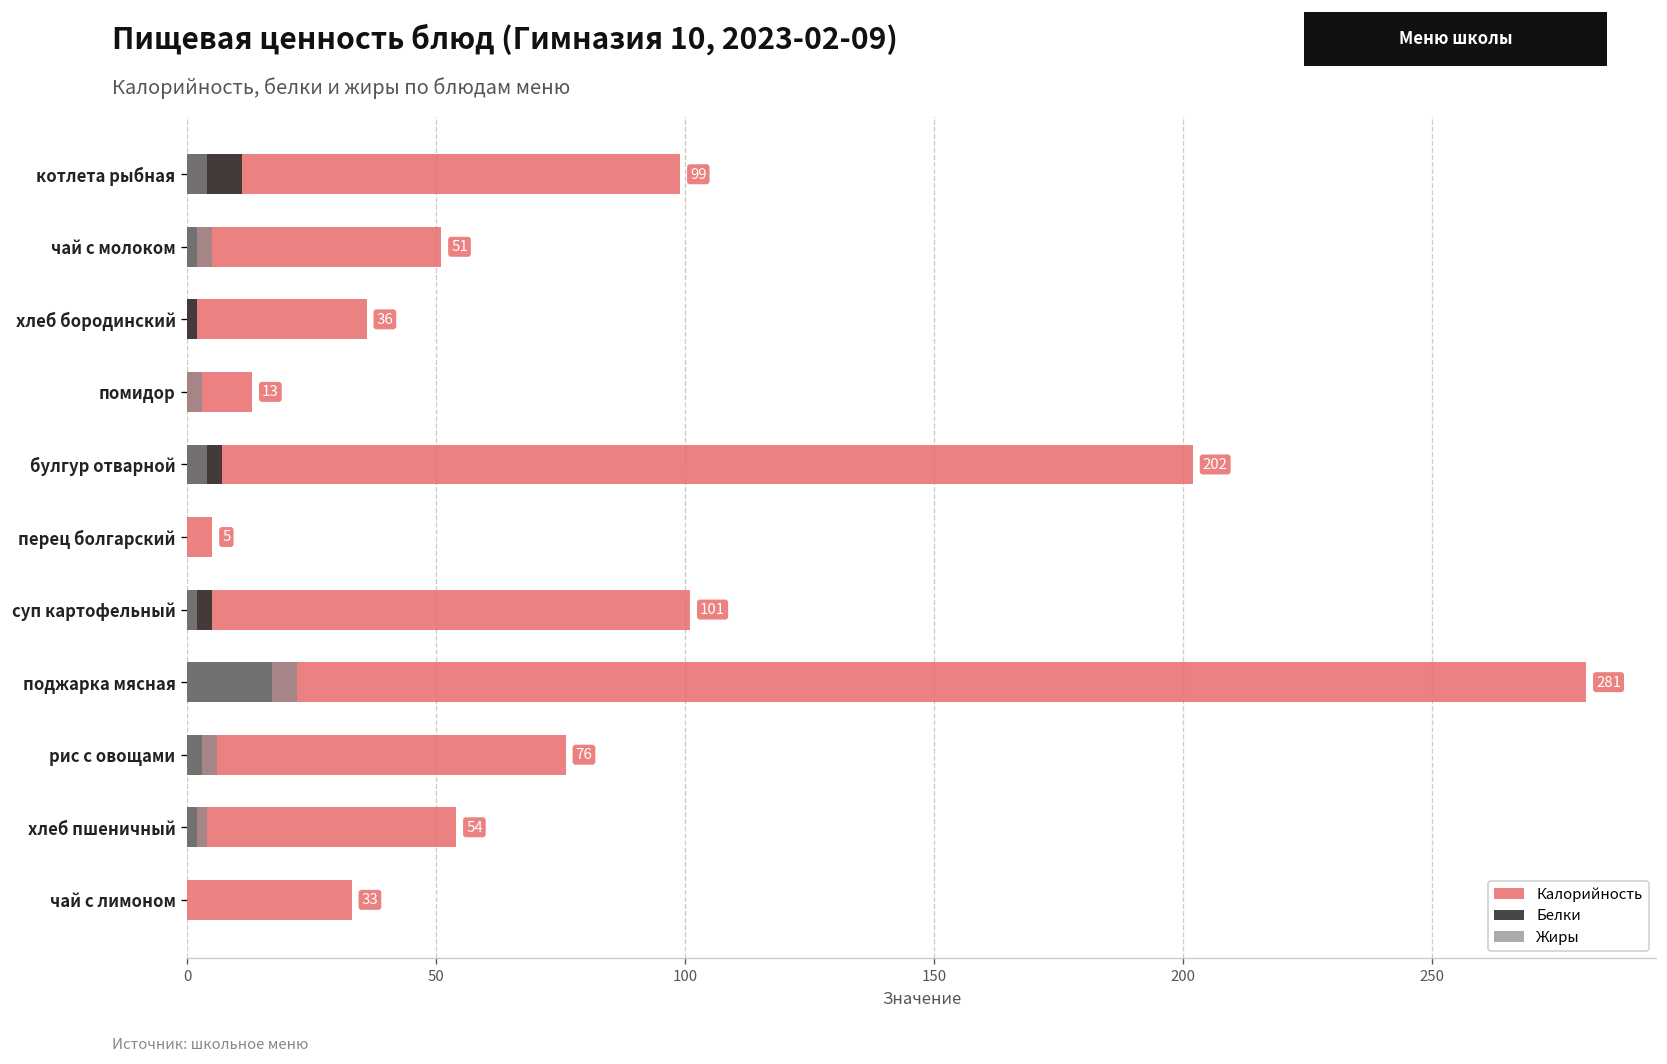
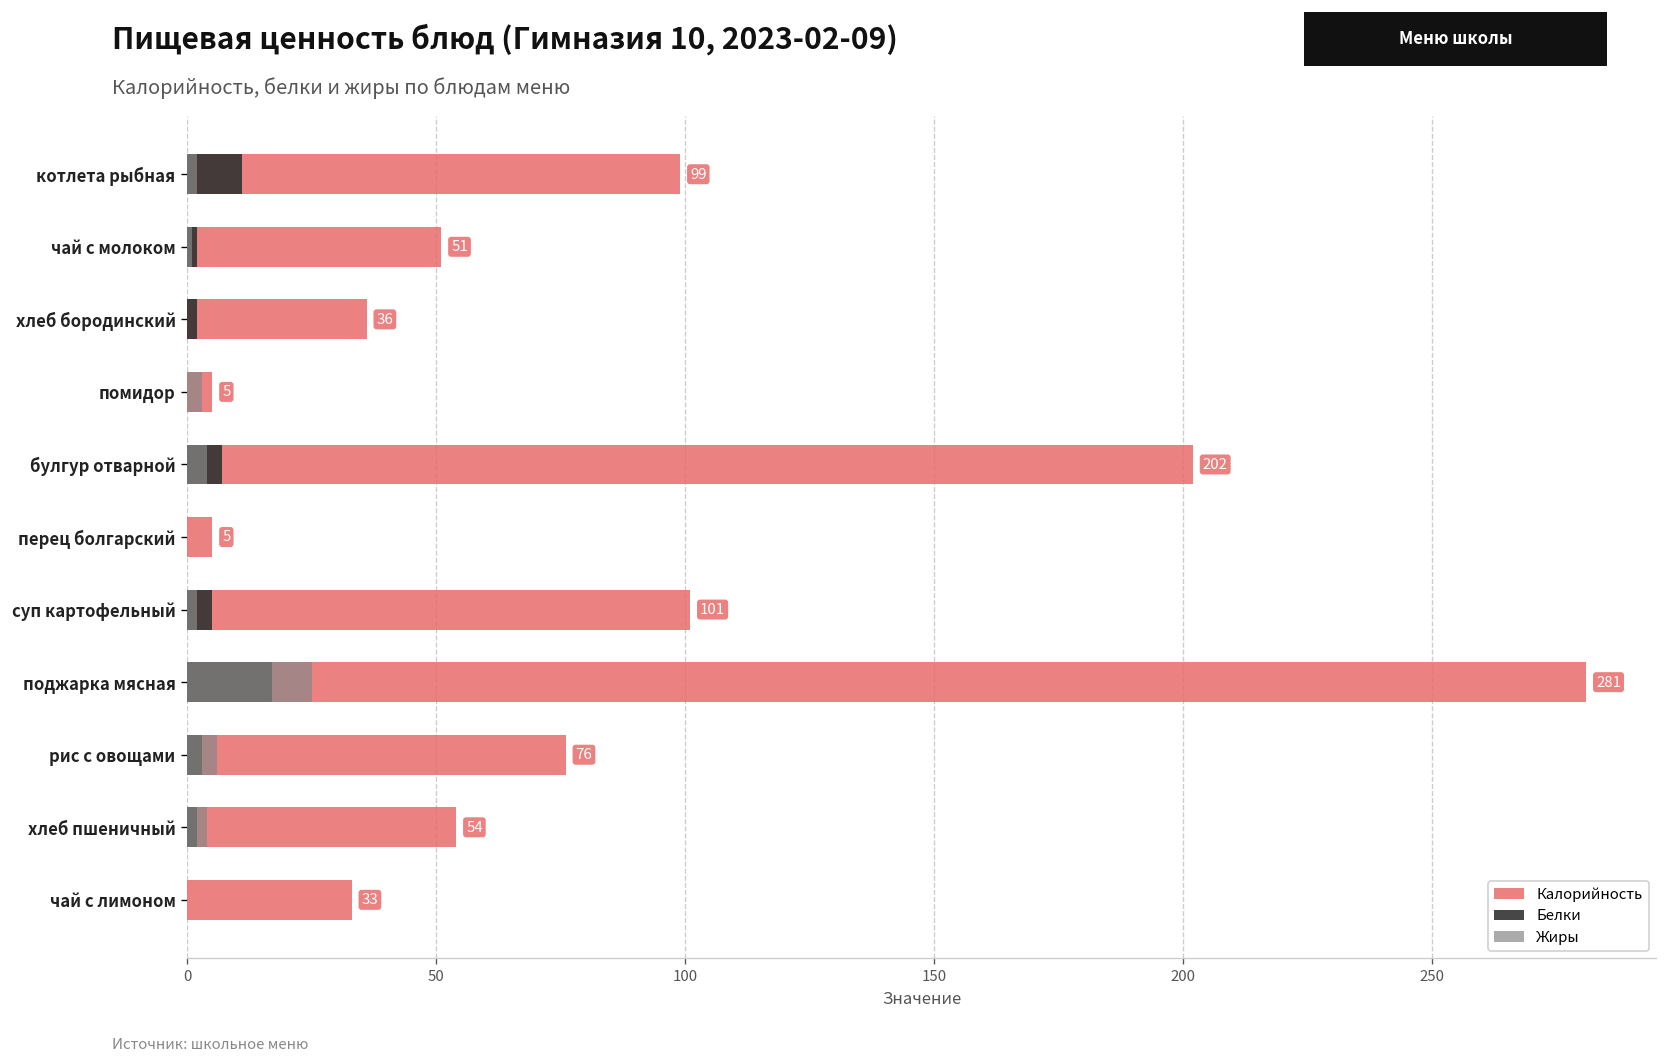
  {
    "Калорийность": {
-     "помидор": 13
+     "помидор": 5
    },
    "Белки": {
      "помидор": 0,
      "перец болгарский": 0,
      "чай с лимоном": 0
    },
    "Жиры": {
-     "котлета рыбная": 4,
-     "чай с молоком": 5,
+     "котлета рыбная": 2,
+     "чай с молоком": 1,
      "хлеб бородинский": 0,
      "перец болгарский": 0,
-     "поджарка мясная": 22,
+     "поджарка мясная": 25,
      "чай с лимоном": 0
    }
  }
